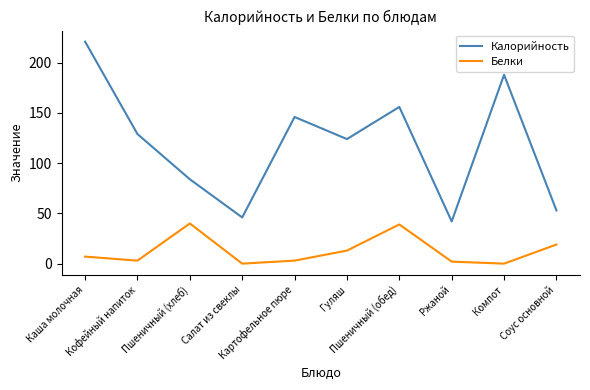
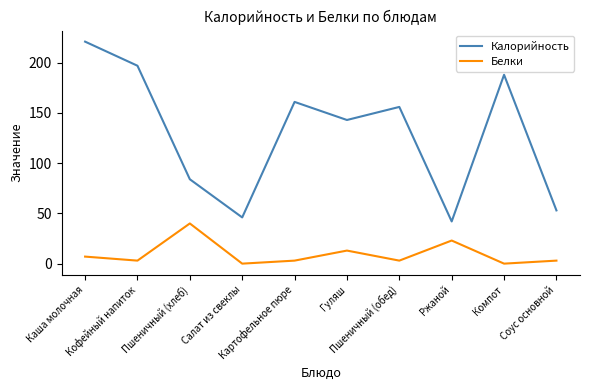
  {
    "Калорийность": {
      "Каша молочная": 221,
-     "Кофейный напиток": 129,
+     "Кофейный напиток": 197,
      "Пшеничный (хлеб)": 84,
      "Салат из свеклы": 46,
-     "Картофельное пюре": 146,
-     "Гуляш": 124,
+     "Картофельное пюре": 161,
+     "Гуляш": 143,
      "Пшеничный (обед)": 156,
      "Ржаной": 42,
      "Компот": 188,
      "Соус основной": 53
    },
    "Белки": {
      "Каша молочная": 7,
      "Кофейный напиток": 3,
      "Пшеничный (хлеб)": 40,
      "Салат из свеклы": 0,
      "Картофельное пюре": 3,
      "Гуляш": 13,
-     "Пшеничный (обед)": 39,
-     "Ржаной": 2,
+     "Пшеничный (обед)": 3,
+     "Ржаной": 23,
      "Компот": 0,
-     "Соус основной": 19
+     "Соус основной": 3
    }
  }
